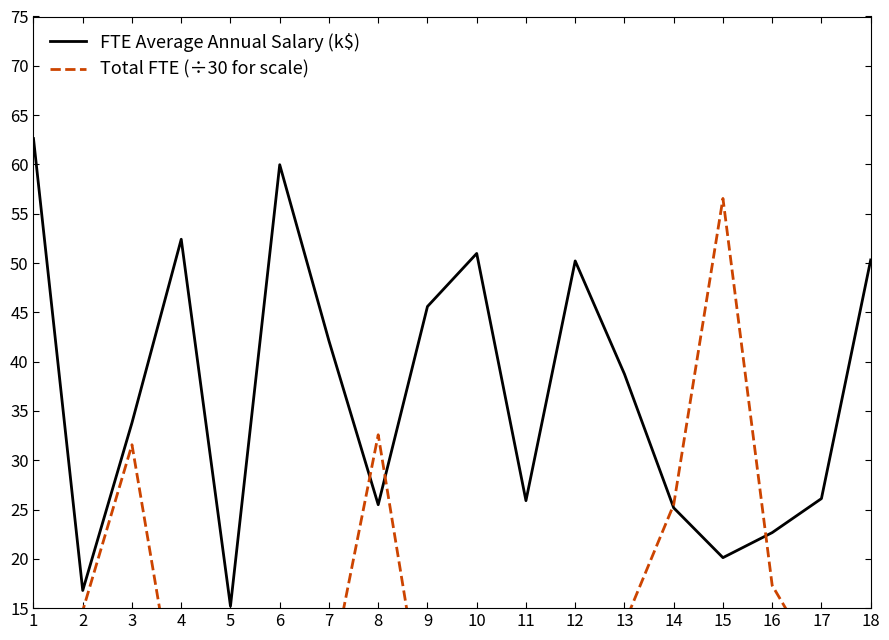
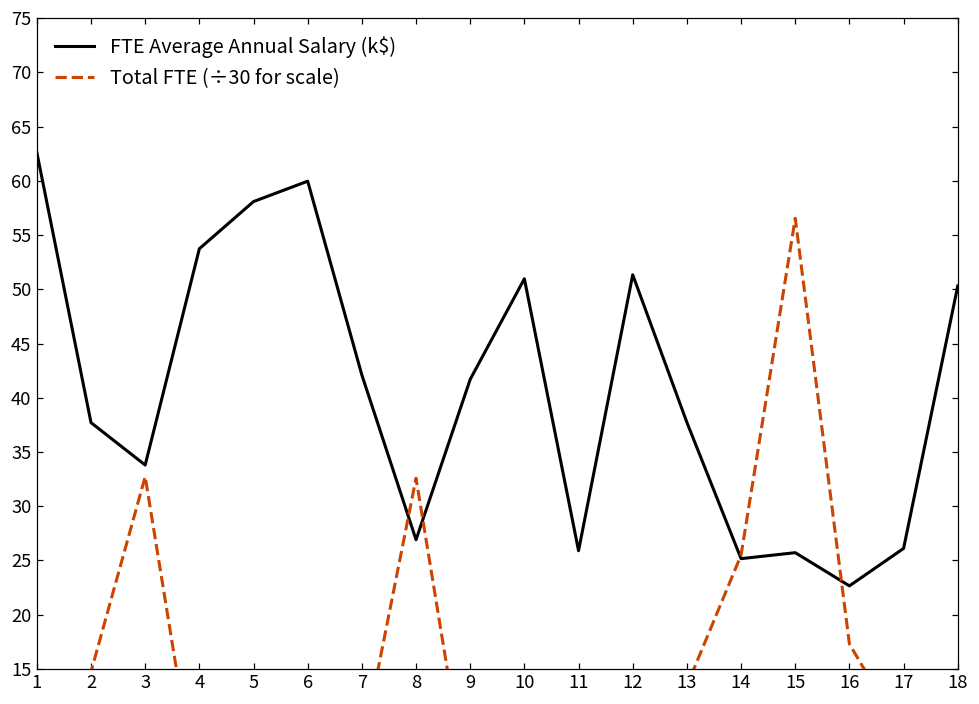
  {
    "FTE Average Annual Salary (k$)": {
      "1": 63,
-     "2": 17,
+     "2": 38,
      "3": 34,
-     "4": 52,
-     "5": 15,
+     "4": 54,
+     "5": 58,
      "6": 60,
      "7": 42,
-     "8": 25,
-     "9": 46,
+     "8": 27,
+     "9": 42,
      "10": 51,
      "11": 26,
-     "12": 50,
-     "13": 39,
+     "12": 51,
+     "13": 38,
      "14": 25,
-     "15": 20,
+     "15": 26,
      "16": 23,
      "17": 26,
      "18": 50
    },
    "Total FTE (÷30 for scale)": {
-     "3": 32,
+     "3": 33,
      "8": 33,
      "14": 25,
      "15": 57,
      "16": 17
    }
  }
